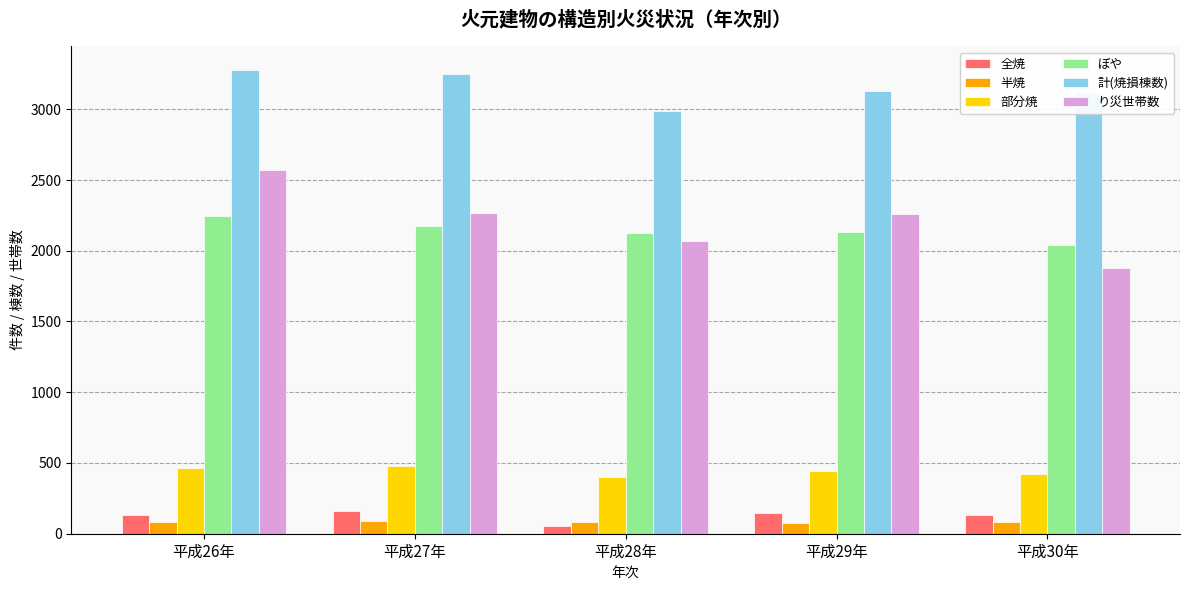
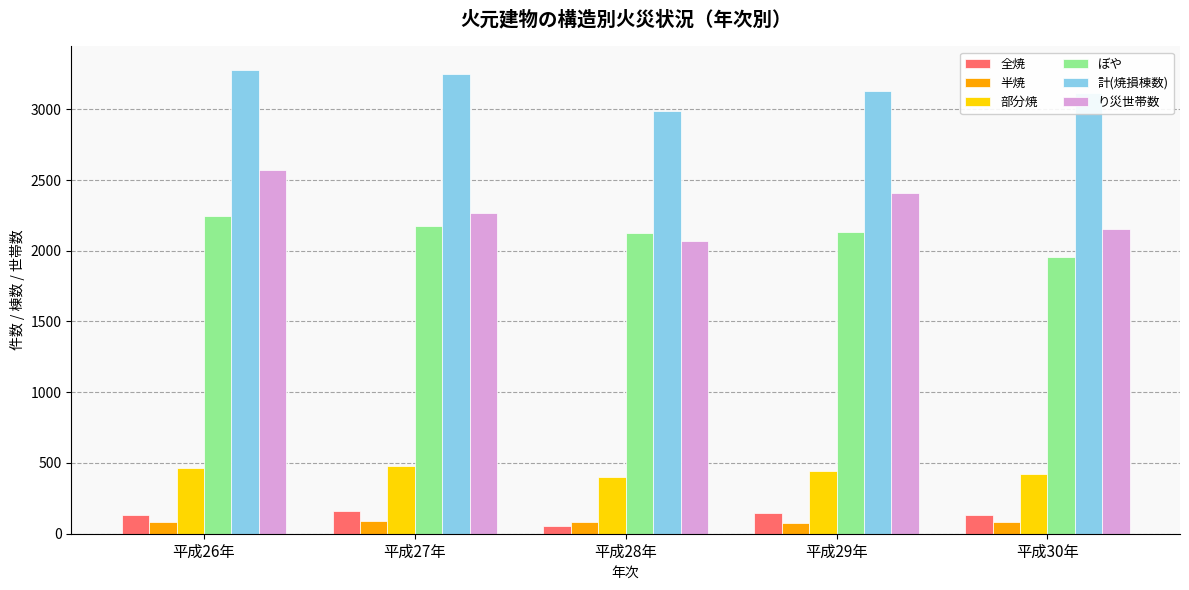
  {
    "全焼": {
      "平成26年": 130,
      "平成27年": 160,
      "平成28年": 50,
      "平成29年": 150,
      "平成30年": 140
    },
    "ぼや": {
      "平成26年": 2250,
      "平成27年": 2170,
      "平成28年": 2120,
      "平成29年": 2130,
-     "平成30年": 2040
+     "平成30年": 1950
    },
    "計(焼損棟数)": {
      "平成26年": 3280,
      "平成27年": 3250,
      "平成28年": 2990,
      "平成29年": 3130
    },
    "り災世帯数": {
      "平成26年": 2570,
      "平成27年": 2260,
      "平成28年": 2070,
-     "平成29年": 2260,
-     "平成30年": 1880
+     "平成29年": 2410,
+     "平成30年": 2150
    }
  }
